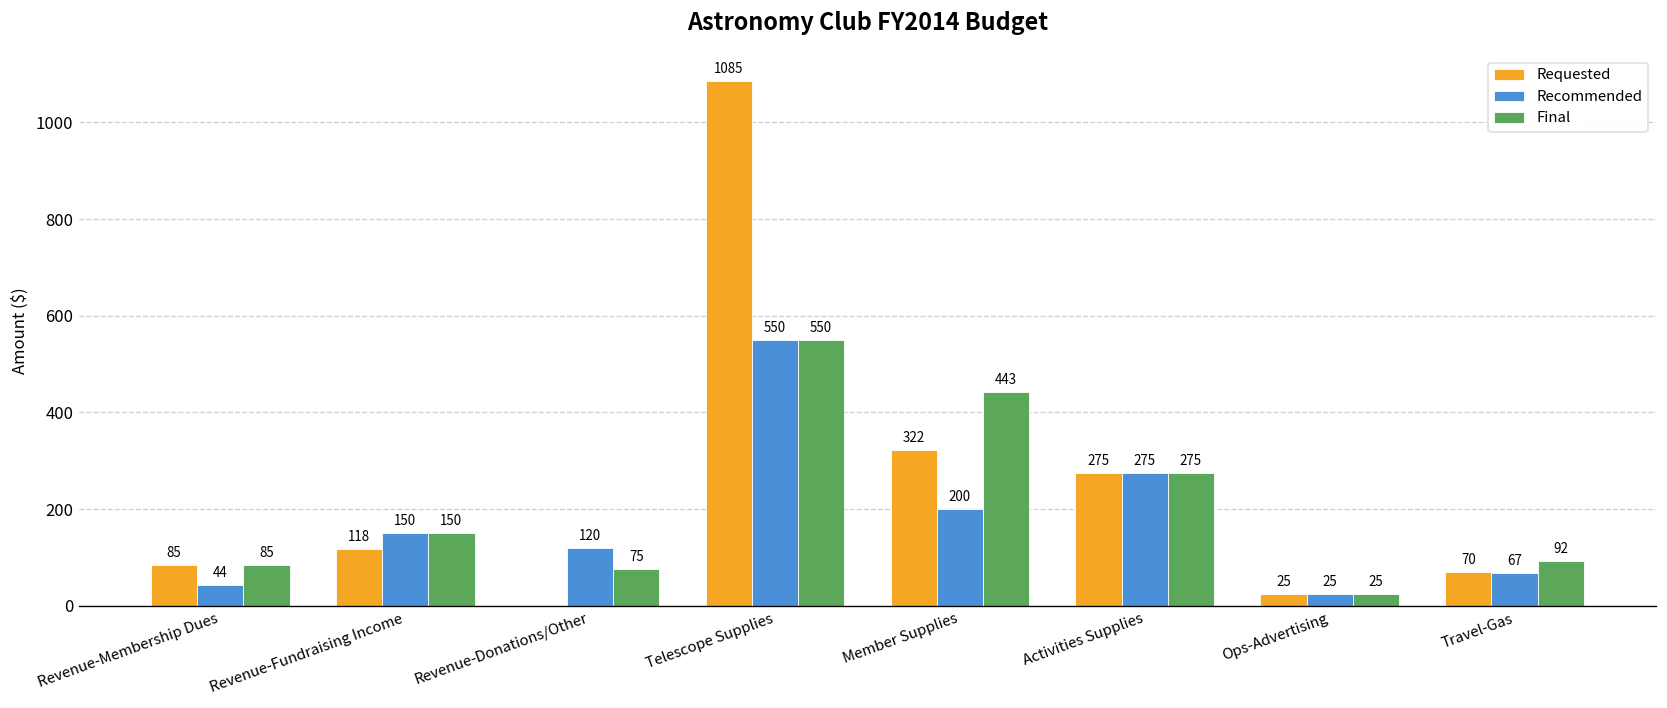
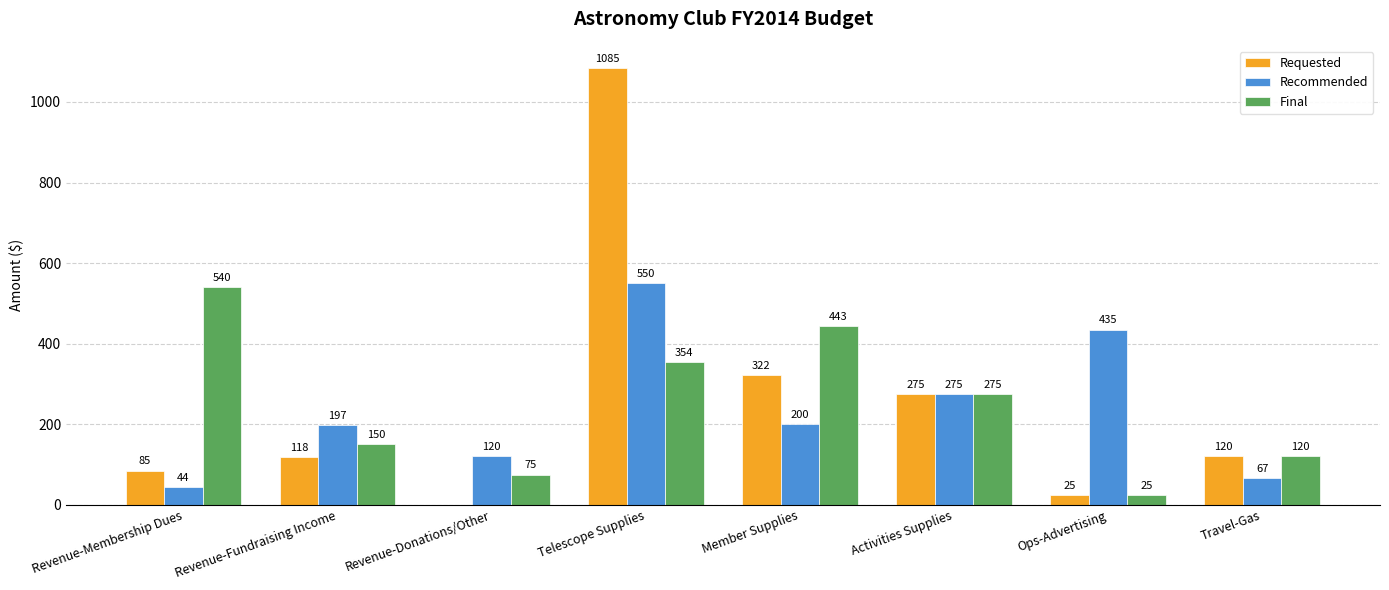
  {
    "Requested": {
      "Revenue-Membership Dues": 85,
      "Revenue-Fundraising Income": 118,
      "Telescope Supplies": 1085,
      "Member Supplies": 322,
      "Activities Supplies": 275,
      "Ops-Advertising": 25,
-     "Travel-Gas": 70
+     "Travel-Gas": 120
    },
    "Recommended": {
      "Revenue-Membership Dues": 44,
-     "Revenue-Fundraising Income": 150,
+     "Revenue-Fundraising Income": 197,
      "Revenue-Donations/Other": 120,
      "Telescope Supplies": 550,
      "Member Supplies": 200,
      "Activities Supplies": 275,
-     "Ops-Advertising": 25,
+     "Ops-Advertising": 435,
      "Travel-Gas": 67
    },
    "Final": {
-     "Revenue-Membership Dues": 85,
+     "Revenue-Membership Dues": 540,
      "Revenue-Fundraising Income": 150,
      "Revenue-Donations/Other": 75,
-     "Telescope Supplies": 550,
+     "Telescope Supplies": 354,
      "Member Supplies": 443,
      "Activities Supplies": 275,
      "Ops-Advertising": 25,
-     "Travel-Gas": 92
+     "Travel-Gas": 120
    }
  }
